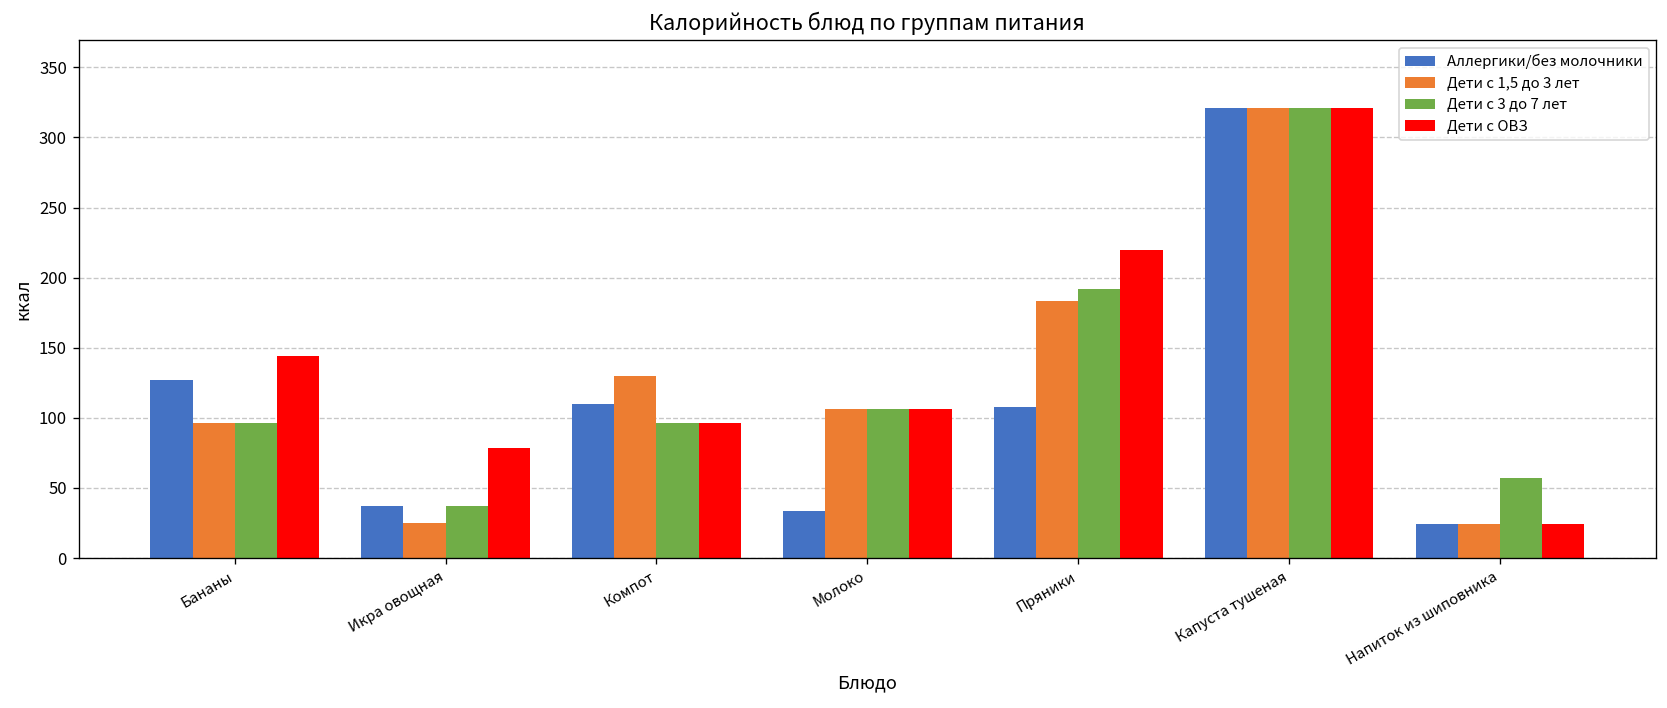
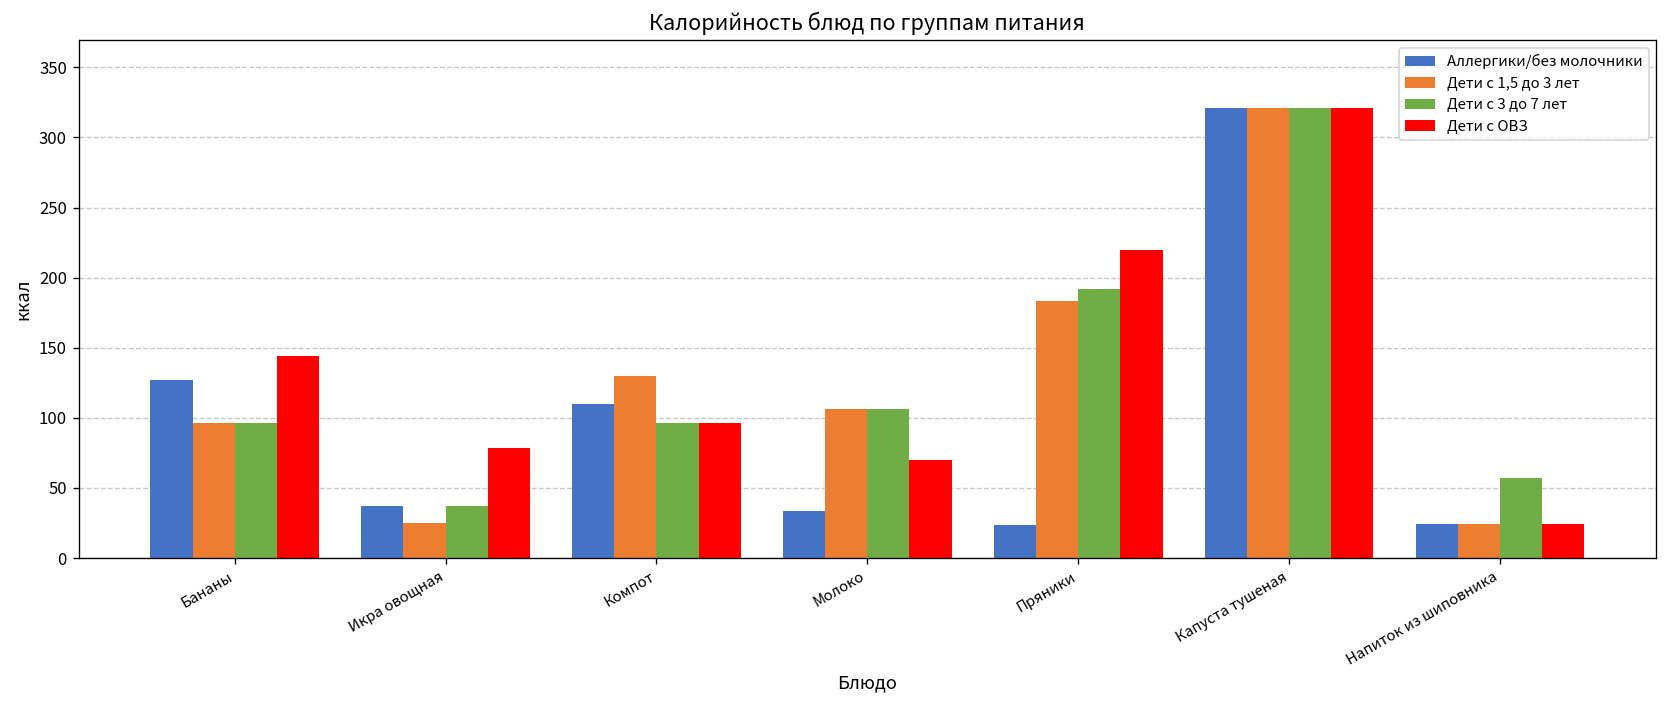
  {
    "Аллергики/без молочники": {
      "Бананы": 127,
      "Икра овощная": 37,
      "Компот": 110,
      "Молоко": 34,
-     "Пряники": 108,
+     "Пряники": 24,
      "Капуста тушеная": 321,
      "Напиток из шиповника": 25
    },
    "Дети с 1,5 до 3 лет": {
      "Бананы": 96,
      "Икра овощная": 25,
      "Компот": 130,
      "Молоко": 106,
      "Пряники": 183,
      "Капуста тушеная": 321,
      "Напиток из шиповника": 25
    },
    "Дети с 3 до 7 лет": {
      "Бананы": 96,
      "Икра овощная": 37,
      "Компот": 96,
      "Молоко": 106,
      "Пряники": 192,
      "Капуста тушеная": 321,
      "Напиток из шиповника": 57
    },
    "Дети с ОВЗ": {
      "Бананы": 144,
      "Икра овощная": 79,
      "Компот": 96,
-     "Молоко": 106,
+     "Молоко": 70,
      "Пряники": 220,
      "Капуста тушеная": 321,
      "Напиток из шиповника": 25
    }
  }
